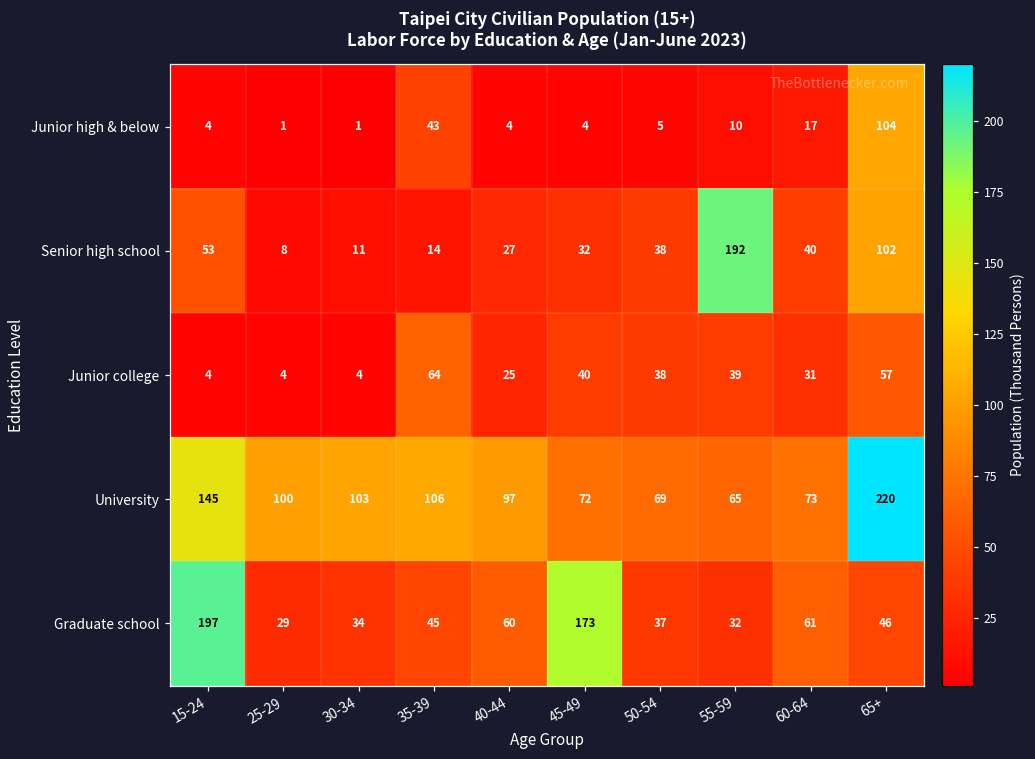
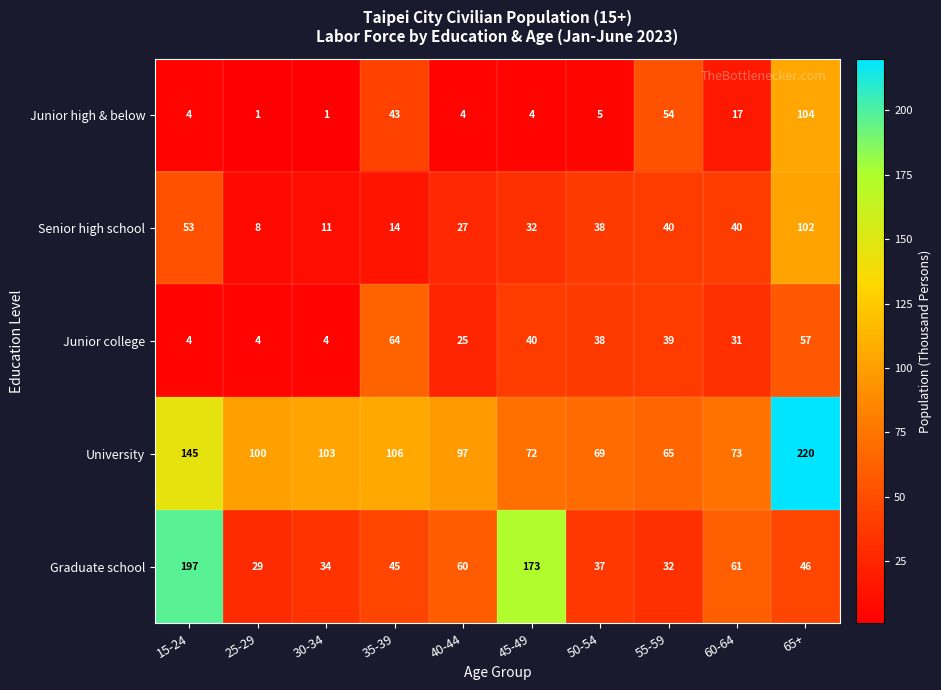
  {
    "Junior high & below": {
      "15-24": 4,
      "25-29": 1,
      "30-34": 1,
      "35-39": 43,
      "40-44": 4,
      "45-49": 4,
      "50-54": 5,
-     "55-59": 10,
+     "55-59": 54,
      "65+": 104
    },
    "Senior high school": {
      "15-24": 53,
      "25-29": 8,
      "30-34": 11,
      "35-39": 14,
      "40-44": 27,
      "45-49": 32,
      "50-54": 38,
-     "55-59": 192,
+     "55-59": 40,
      "60-64": 40,
      "65+": 102
    },
    "Junior college": {
      "15-24": 4,
      "25-29": 4,
      "30-34": 4,
      "35-39": 64,
      "40-44": 25,
      "45-49": 40,
      "50-54": 38,
      "55-59": 39,
      "60-64": 31,
      "65+": 57
    },
    "University": {
      "15-24": 145,
      "25-29": 100,
      "30-34": 103,
      "35-39": 106,
      "40-44": 97,
      "45-49": 72,
      "50-54": 69,
      "55-59": 65,
      "60-64": 73,
      "65+": 220
    },
    "Graduate school": {
      "15-24": 197,
      "25-29": 29,
      "30-34": 34,
      "35-39": 45,
      "40-44": 60,
      "45-49": 173,
      "50-54": 37,
      "55-59": 32,
      "60-64": 61,
      "65+": 46
    }
  }
